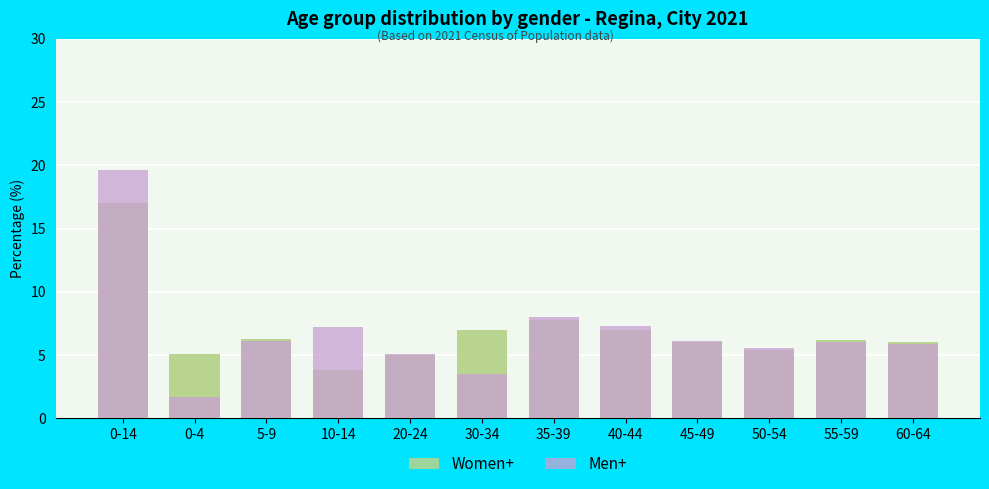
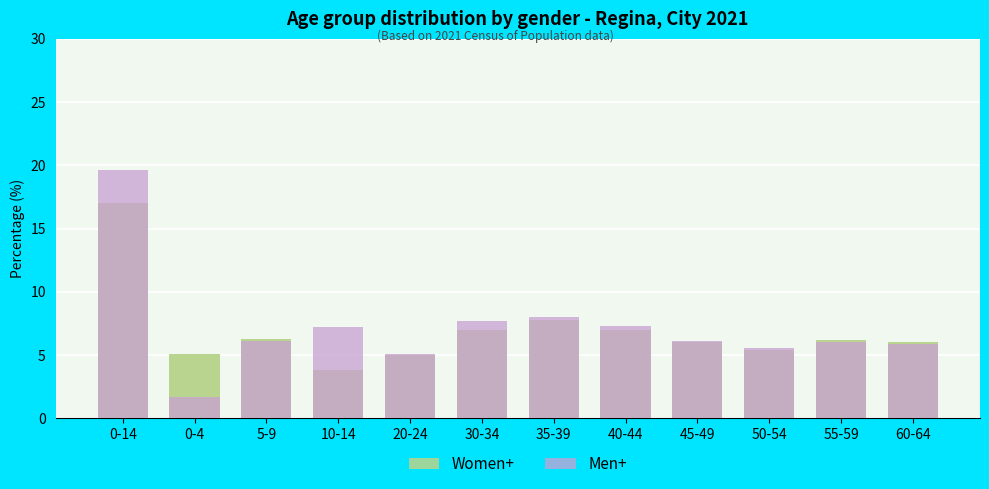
  {
    "Women+": {
      "0-4": 5.1,
      "5-9": 6.3,
      "20-24": 5.0,
      "45-49": 6.0,
      "55-59": 6.2,
      "60-64": 6.0
    },
    "Men+": {
      "0-14": 19.6,
      "10-14": 7.2,
      "20-24": 5.1,
-     "30-34": 3.5,
+     "30-34": 7.7,
      "35-39": 8.0,
      "40-44": 7.3,
      "45-49": 6.1,
      "50-54": 5.6,
      "60-64": 5.9
    }
  }
